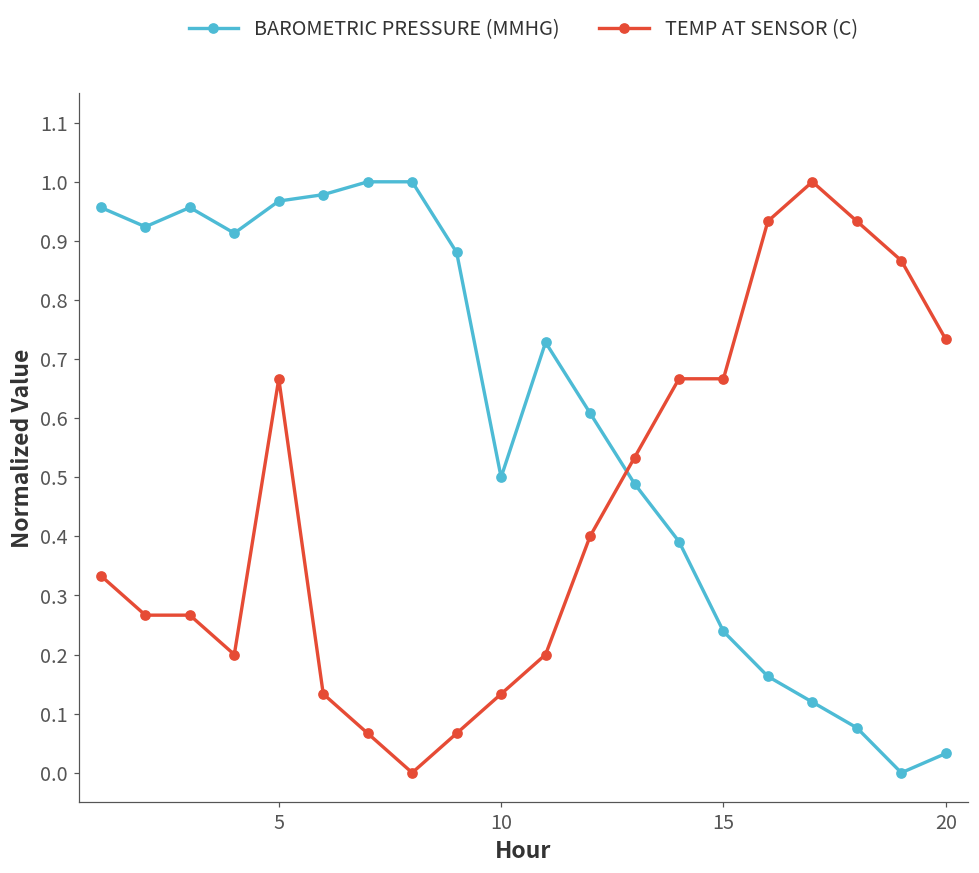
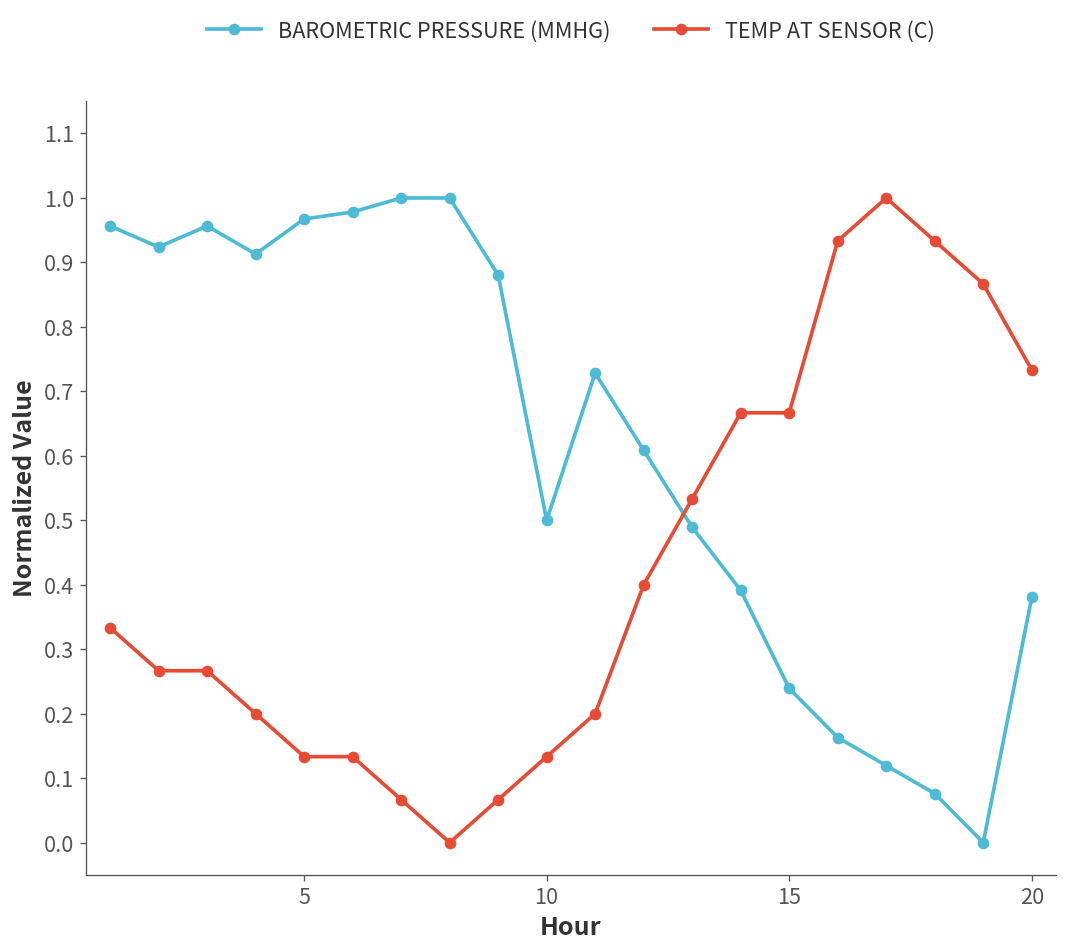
  {
    "BAROMETRIC PRESSURE (MMHG)": {
      "5": 0.97,
      "10": 0.50,
      "15": 0.24,
-     "20": 0.03
+     "20": 0.38
    },
    "TEMP AT SENSOR (C)": {
-     "5": 0.67,
+     "5": 0.13,
      "10": 0.13,
      "15": 0.67,
      "20": 0.73
    }
  }
